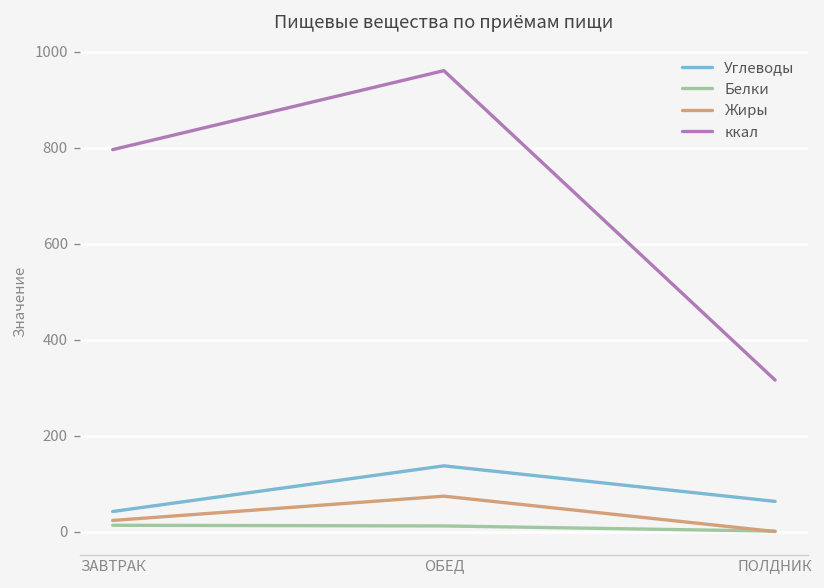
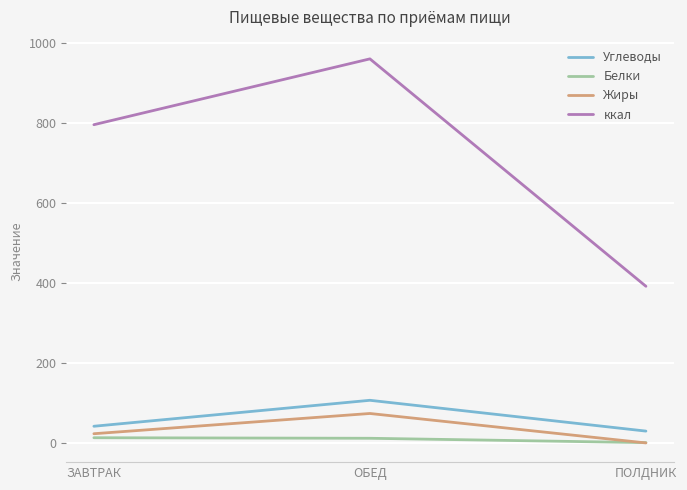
  {
    "Углеводы": {
      "ЗАВТРАК": 40,
-     "ОБЕД": 140,
-     "ПОЛДНИК": 60
+     "ОБЕД": 110,
+     "ПОЛДНИК": 30
    },
    "Белки": {
      "ЗАВТРАК": 10,
      "ОБЕД": 10
    },
    "Жиры": {
      "ЗАВТРАК": 20,
      "ОБЕД": 70
    },
    "ккал": {
      "ЗАВТРАК": 800,
      "ОБЕД": 960,
-     "ПОЛДНИК": 320
+     "ПОЛДНИК": 390
    }
  }
